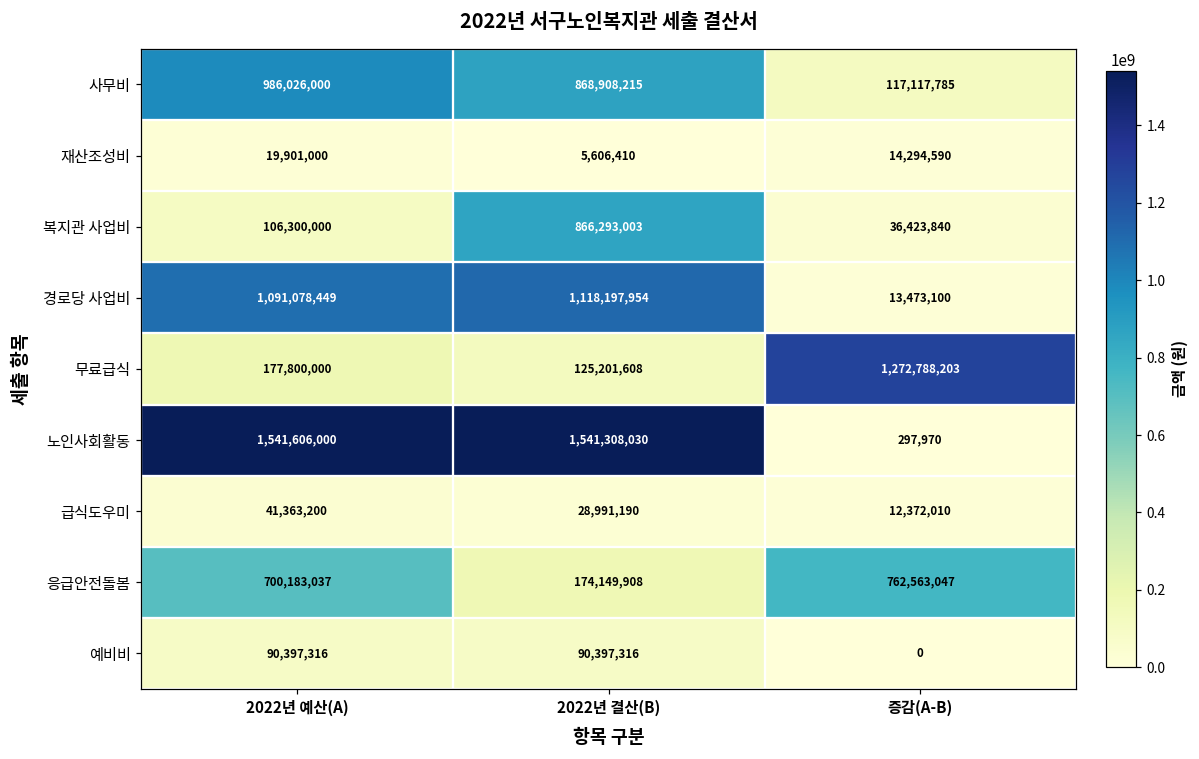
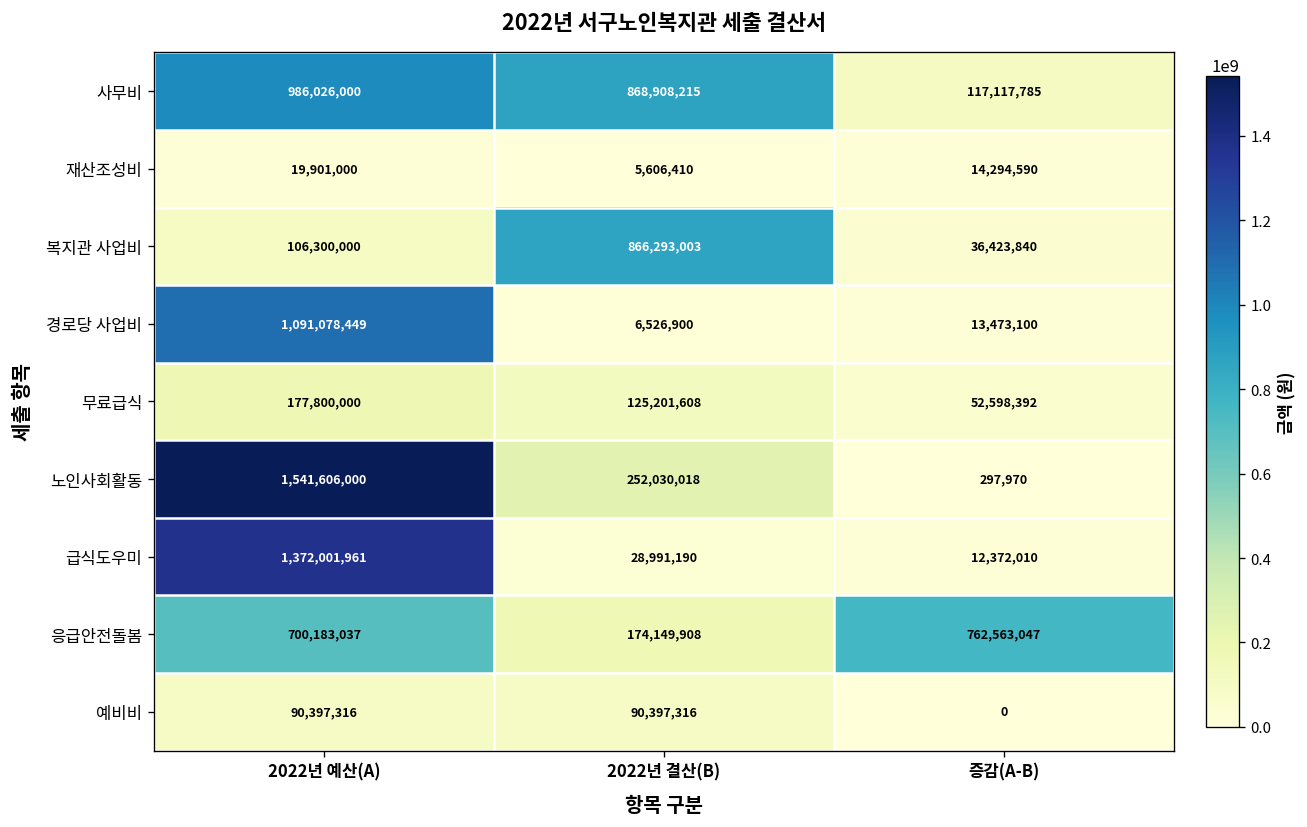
  {
    "사무비": {
      "2022년 예산(A)": "986,026,000",
      "2022년 결산(B)": "868,908,215",
      "증감(A-B)": "117,117,785"
    },
    "재산조성비": {
      "2022년 예산(A)": "19,901,000",
      "2022년 결산(B)": "5,606,410",
      "증감(A-B)": "14,294,590"
    },
    "복지관 사업비": {
      "2022년 예산(A)": "106,300,000",
      "2022년 결산(B)": "866,293,003",
      "증감(A-B)": "36,423,840"
    },
    "경로당 사업비": {
      "2022년 예산(A)": "1,091,078,449",
-     "2022년 결산(B)": "1,118,197,954",
+     "2022년 결산(B)": "6,526,900",
      "증감(A-B)": "13,473,100"
    },
    "무료급식": {
      "2022년 예산(A)": "177,800,000",
      "2022년 결산(B)": "125,201,608",
-     "증감(A-B)": "1,272,788,203"
+     "증감(A-B)": "52,598,392"
    },
    "노인사회활동": {
      "2022년 예산(A)": "1,541,606,000",
-     "2022년 결산(B)": "1,541,308,030",
+     "2022년 결산(B)": "252,030,018",
      "증감(A-B)": "297,970"
    },
    "급식도우미": {
-     "2022년 예산(A)": "41,363,200",
+     "2022년 예산(A)": "1,372,001,961",
      "2022년 결산(B)": "28,991,190",
      "증감(A-B)": "12,372,010"
    },
    "응급안전돌봄": {
      "2022년 예산(A)": "700,183,037",
      "2022년 결산(B)": "174,149,908",
      "증감(A-B)": "762,563,047"
    },
    "예비비": {
      "2022년 예산(A)": "90,397,316",
      "2022년 결산(B)": "90,397,316",
      "증감(A-B)": "0"
    }
  }
